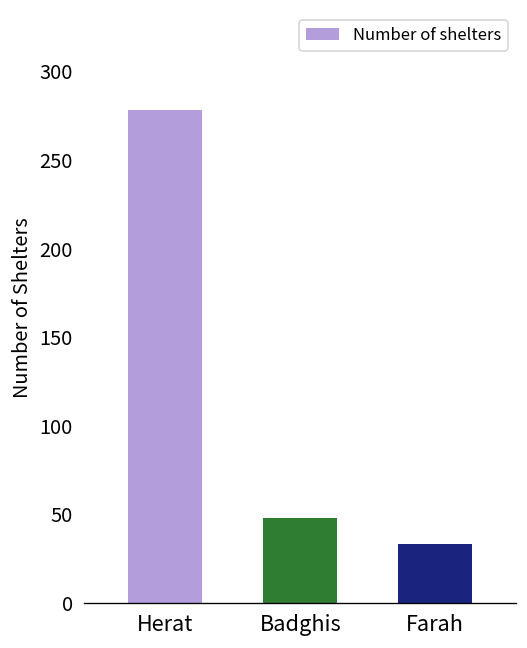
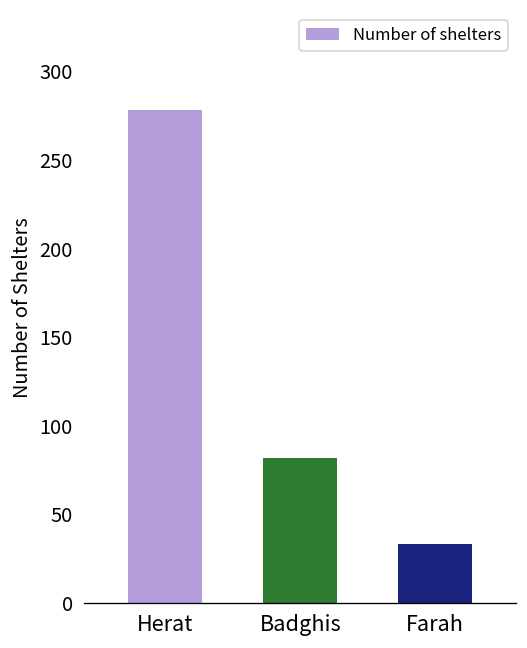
  {
    "Herat": 278,
-   "Badghis": 48,
+   "Badghis": 82,
    "Farah": 33
  }
